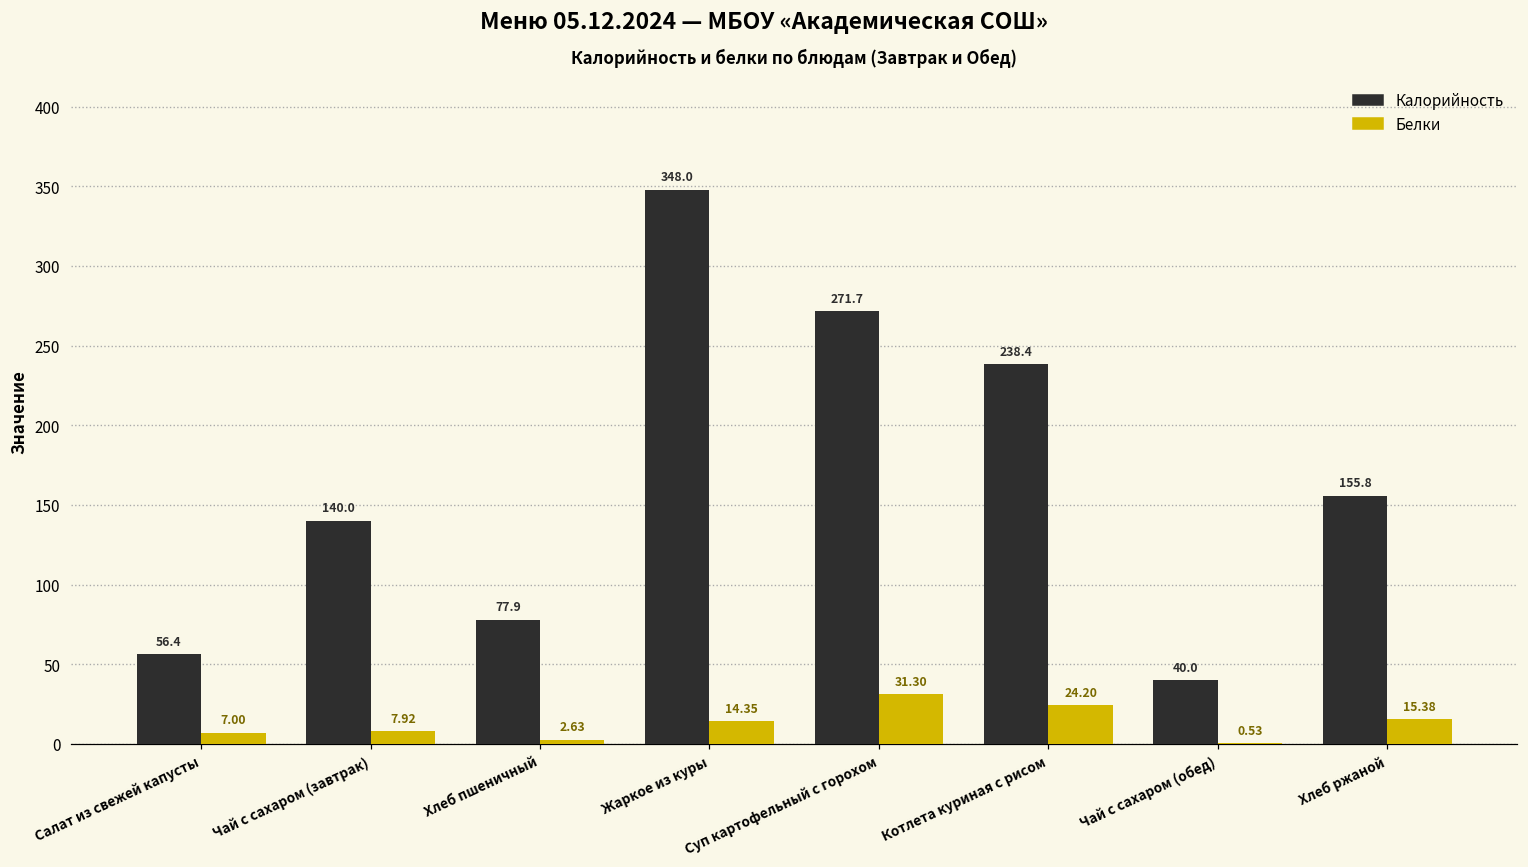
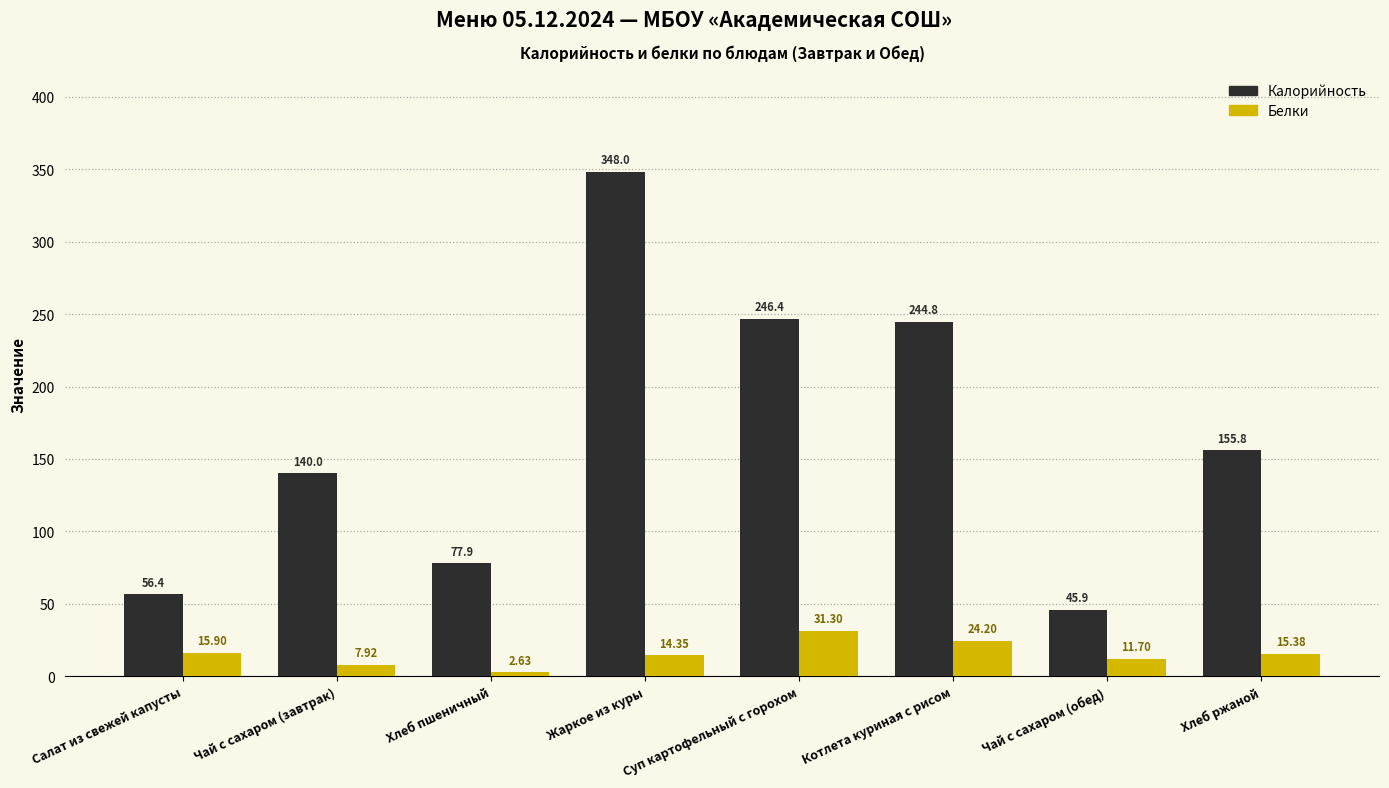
  {
    "Калорийность": {
      "Салат из свежей капусты": 56.4,
      "Чай с сахаром (завтрак)": 140.0,
      "Хлеб пшеничный": 77.9,
      "Жаркое из куры": 348.0,
-     "Суп картофельный с горохом": 271.7,
-     "Котлета куриная с рисом": 238.4,
-     "Чай с сахаром (обед)": 40.0,
+     "Суп картофельный с горохом": 246.4,
+     "Котлета куриная с рисом": 244.8,
+     "Чай с сахаром (обед)": 45.9,
      "Хлеб ржаной": 155.8
    },
    "Белки": {
-     "Салат из свежей капусты": 7.00,
+     "Салат из свежей капусты": 15.90,
      "Чай с сахаром (завтрак)": 7.92,
      "Хлеб пшеничный": 2.63,
      "Жаркое из куры": 14.35,
      "Суп картофельный с горохом": 31.30,
      "Котлета куриная с рисом": 24.20,
-     "Чай с сахаром (обед)": 0.53,
+     "Чай с сахаром (обед)": 11.70,
      "Хлеб ржаной": 15.38
    }
  }
